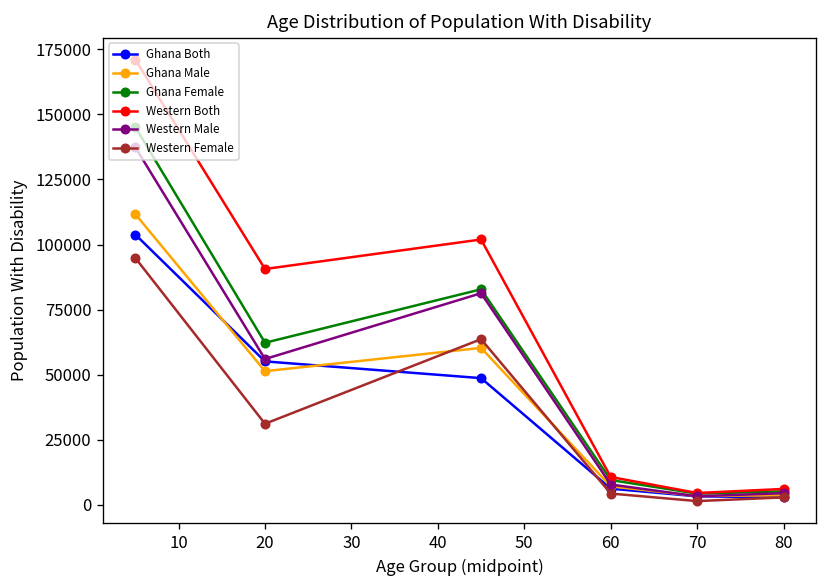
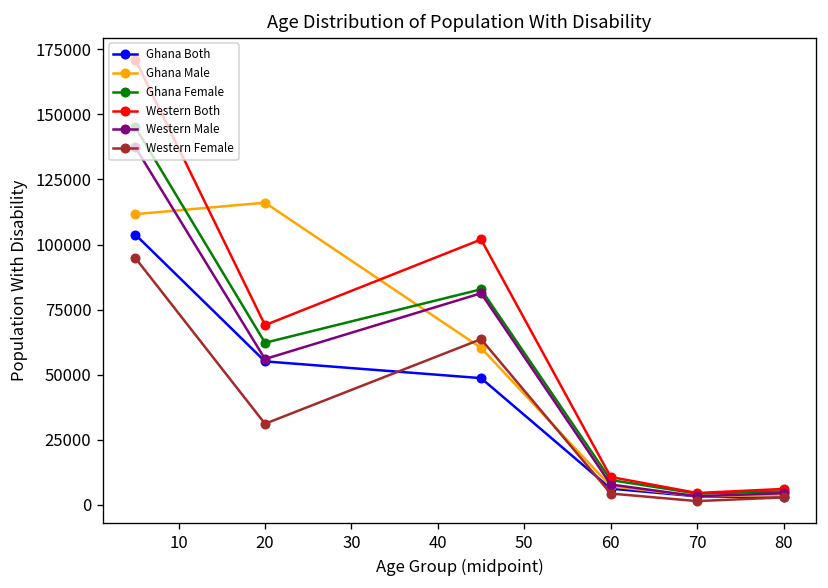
  {
    "Ghana Male": {
-     "20": 51000
+     "20": 116000
    },
    "Ghana Female": {
      "20": 62000
    },
    "Western Both": {
-     "20": 91000
+     "20": 69000
    },
    "Western Female": {
      "20": 31000,
      "60": 4000,
      "70": 1000
    }
  }
